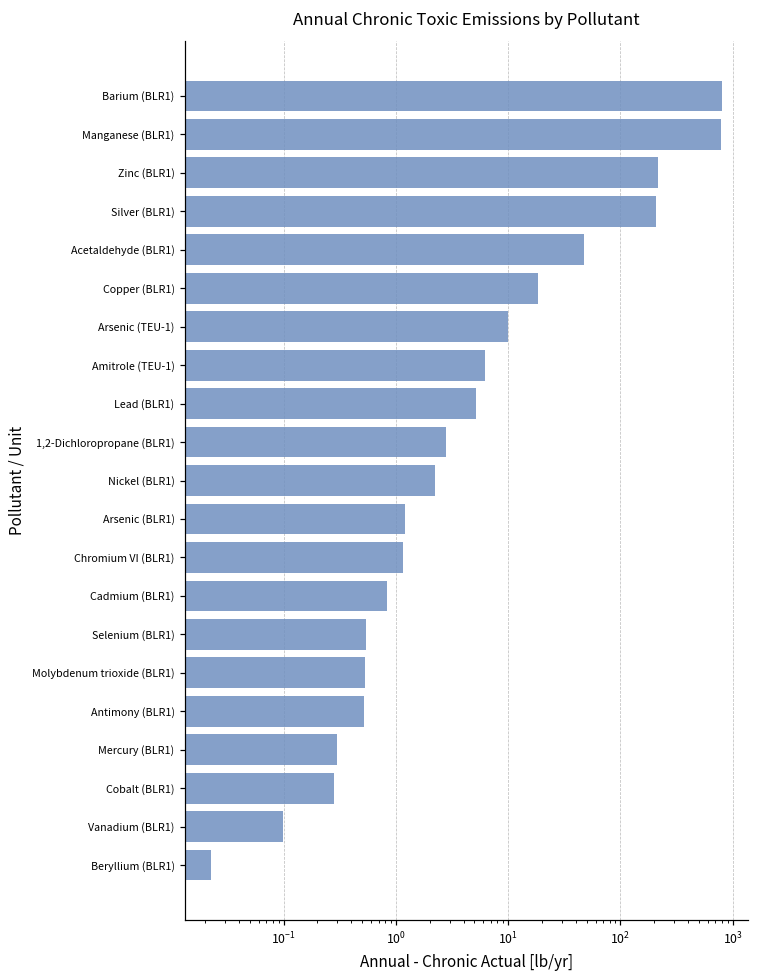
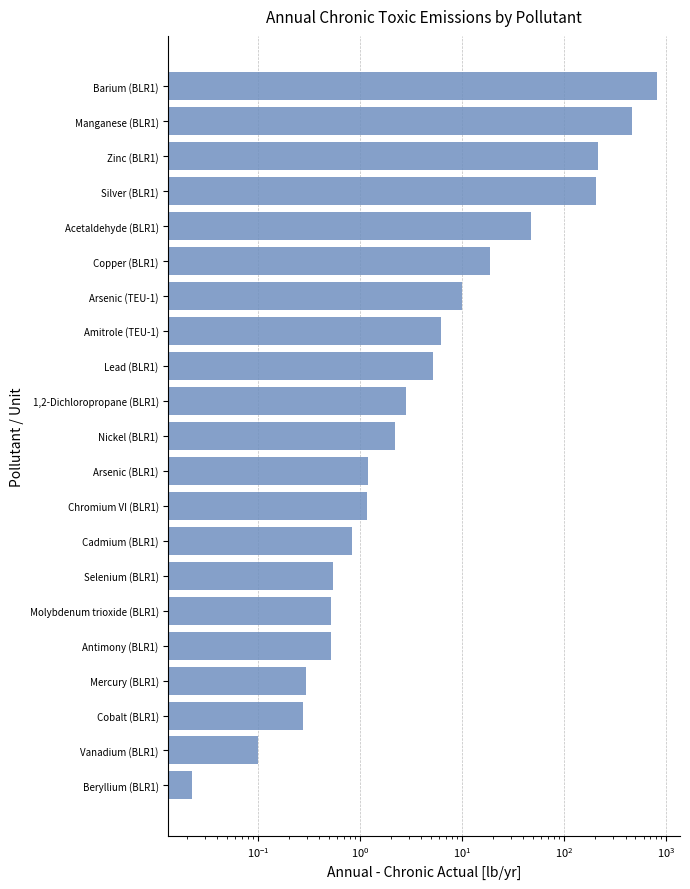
  {
    "Barium (BLR1)": 800,
-   "Manganese (BLR1)": 800,
+   "Manganese (BLR1)": 500,
    "Zinc (BLR1)": 220,
    "Silver (BLR1)": 210,
    "Acetaldehyde (BLR1)": 50,
    "Copper (BLR1)": 19,
    "Arsenic (TEU-1)": 10,
    "Amitrole (TEU-1)": 6,
    "Lead (BLR1)": 5,
    "1,2-Dichloropropane (BLR1)": 2.8,
    "Nickel (BLR1)": 2.2,
    "Arsenic (BLR1)": 1.2,
    "Chromium VI (BLR1)": 1.2,
    "Cadmium (BLR1)": 0.8,
    "Selenium (BLR1)": 0.5,
    "Molybdenum trioxide (BLR1)": 0.5,
    "Antimony (BLR1)": 0.5,
    "Mercury (BLR1)": 0.30,
    "Cobalt (BLR1)": 0.28,
    "Vanadium (BLR1)": 0.10,
    "Beryllium (BLR1)": 0.022
  }
